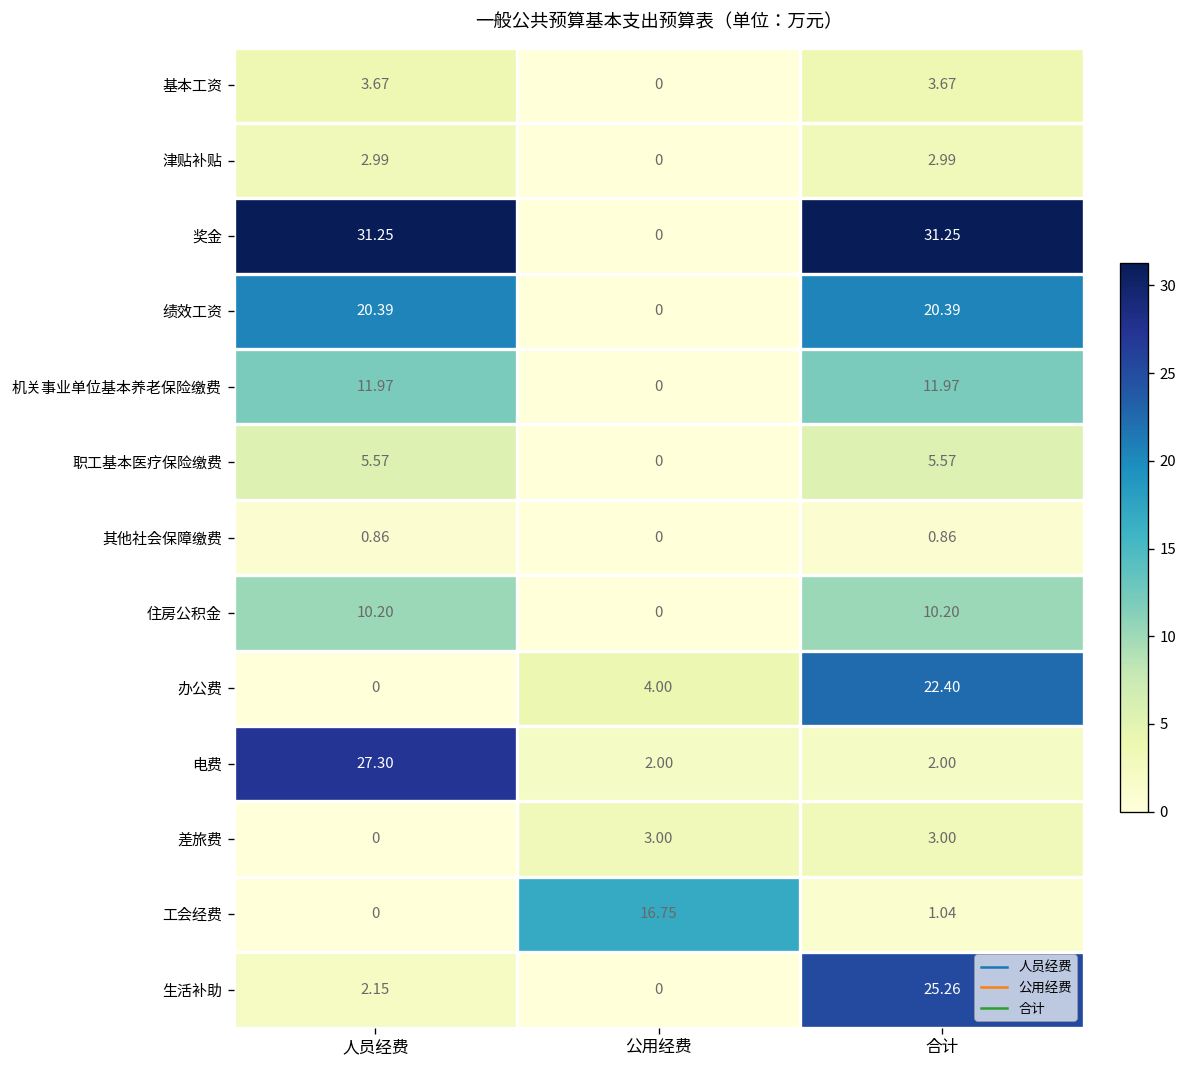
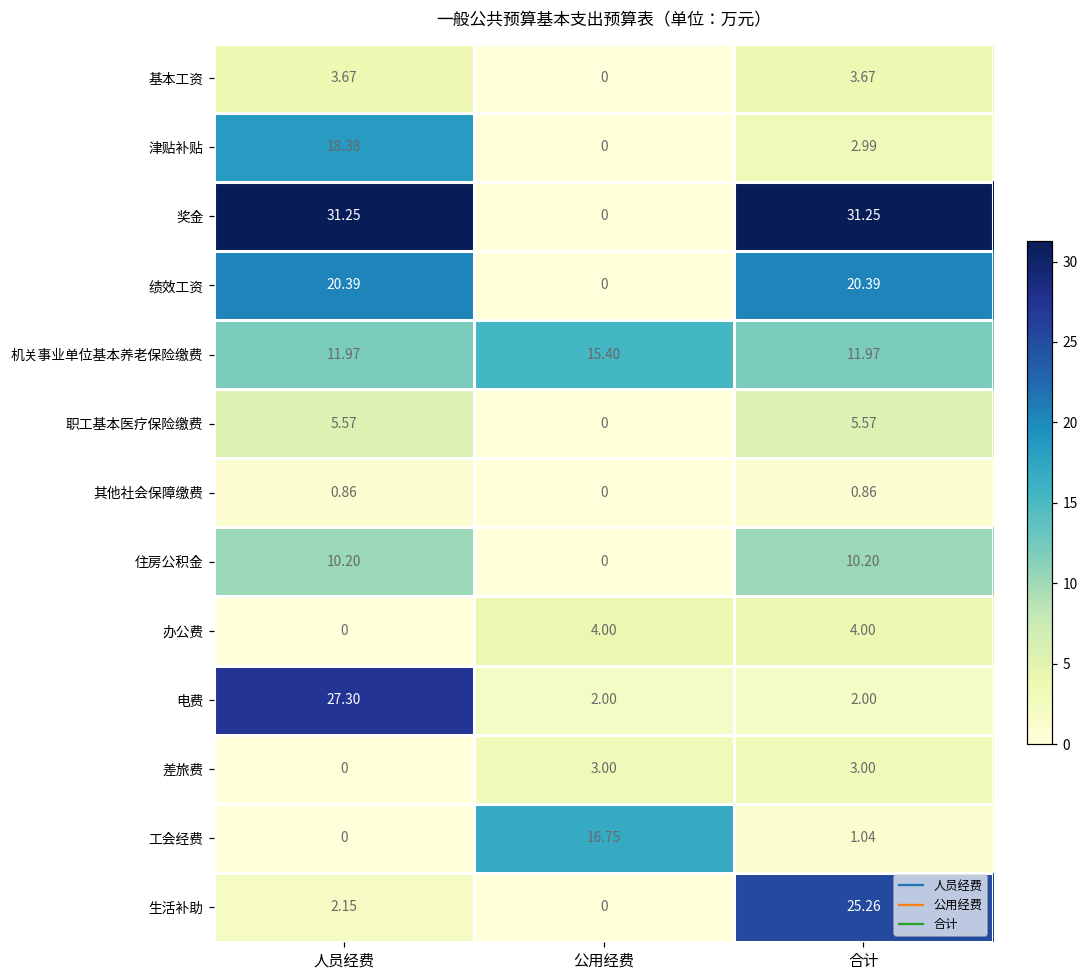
  {
    "基本工资": {
      "人员经费": 3.67,
      "公用经费": 0,
      "合计": 3.67
    },
    "津贴补贴": {
-     "人员经费": 2.99,
+     "人员经费": 18.38,
      "公用经费": 0,
      "合计": 2.99
    },
    "奖金": {
      "人员经费": 31.25,
      "公用经费": 0,
      "合计": 31.25
    },
    "绩效工资": {
      "人员经费": 20.39,
      "公用经费": 0,
      "合计": 20.39
    },
    "机关事业单位基本养老保险缴费": {
      "人员经费": 11.97,
-     "公用经费": 0,
+     "公用经费": 15.40,
      "合计": 11.97
    },
    "职工基本医疗保险缴费": {
      "人员经费": 5.57,
      "公用经费": 0,
      "合计": 5.57
    },
    "其他社会保障缴费": {
      "人员经费": 0.86,
      "公用经费": 0,
      "合计": 0.86
    },
    "住房公积金": {
      "人员经费": 10.20,
      "公用经费": 0,
      "合计": 10.20
    },
    "办公费": {
      "人员经费": 0,
      "公用经费": 4.00,
-     "合计": 22.40
+     "合计": 4.00
    },
    "电费": {
      "人员经费": 27.30,
      "公用经费": 2.00,
      "合计": 2.00
    },
    "差旅费": {
      "人员经费": 0,
      "公用经费": 3.00,
      "合计": 3.00
    },
    "工会经费": {
      "人员经费": 0,
      "公用经费": 16.75,
      "合计": 1.04
    },
    "生活补助": {
      "人员经费": 2.15,
      "公用经费": 0,
      "合计": 25.26
    }
  }
